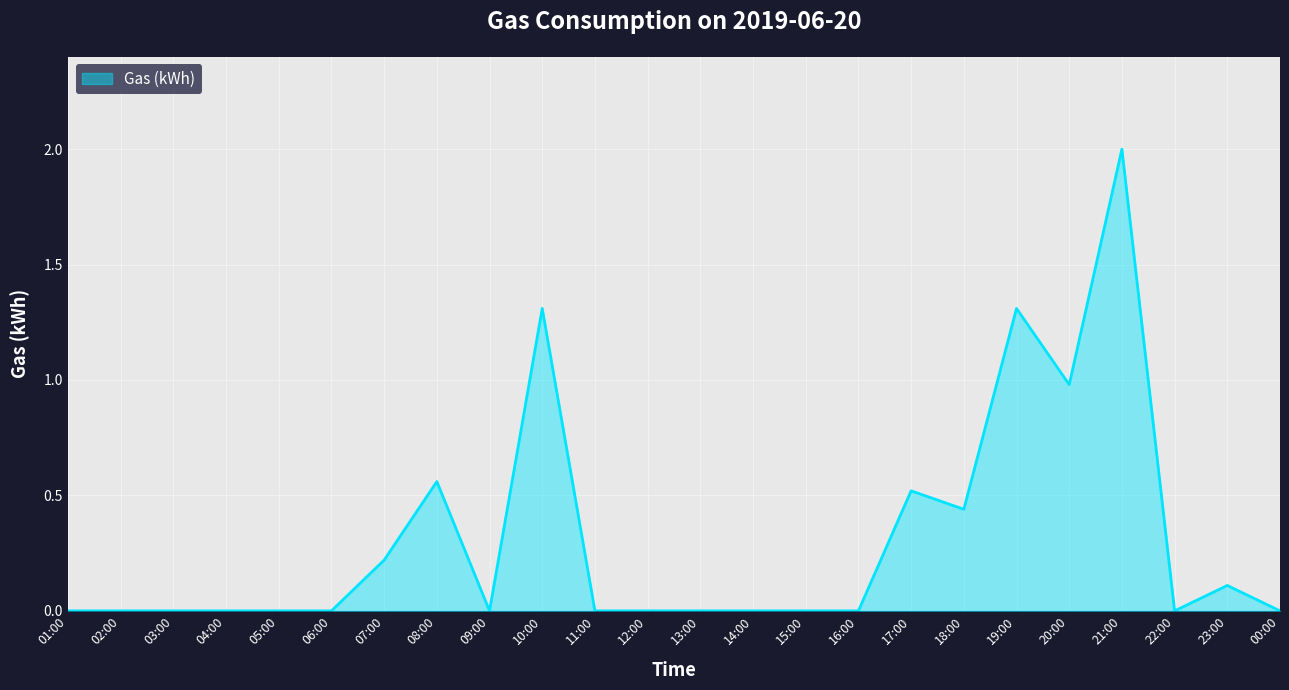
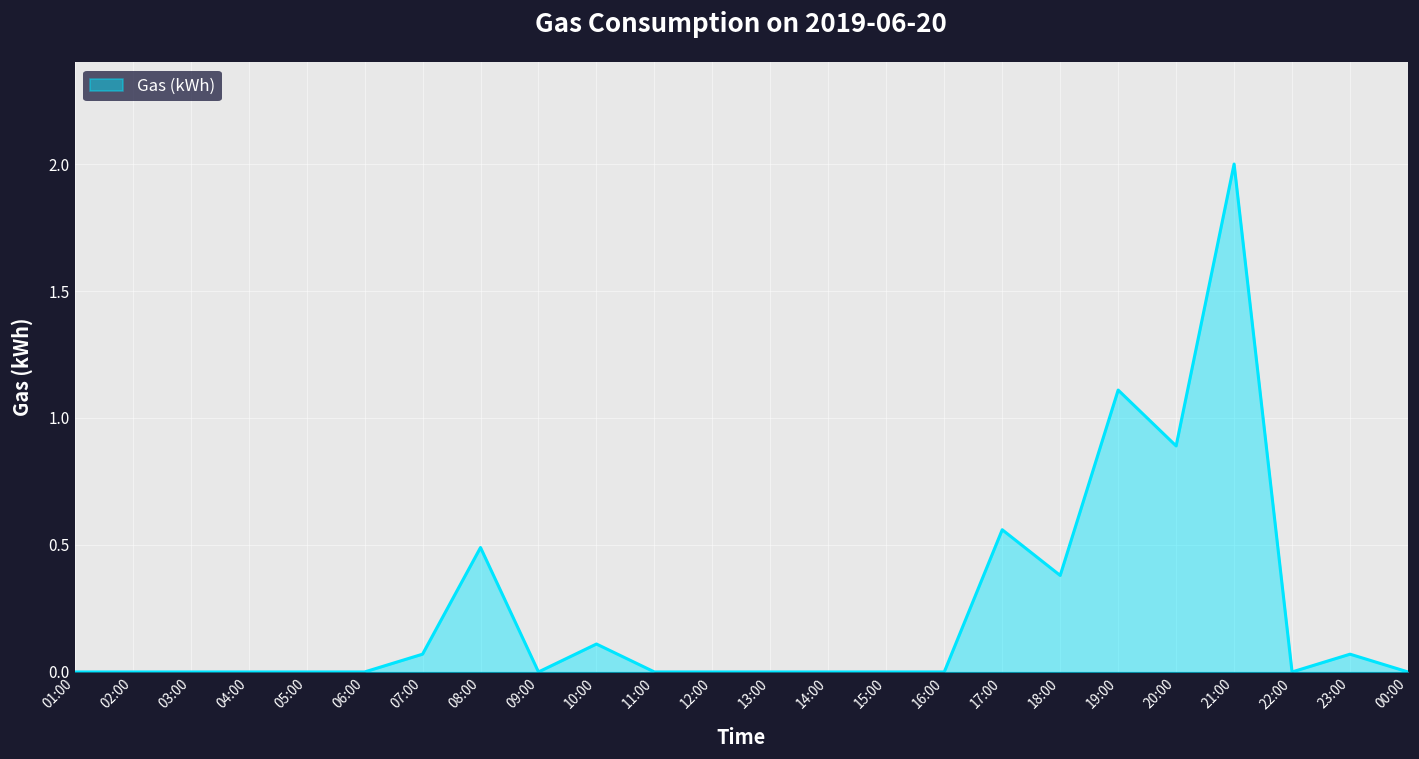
  {
    "01:00": 0.00,
    "02:00": 0.00,
    "03:00": 0.00,
    "04:00": 0.00,
    "05:00": 0.00,
    "06:00": 0.00,
-   "07:00": 0.22,
-   "08:00": 0.56,
+   "07:00": 0.07,
+   "08:00": 0.49,
    "09:00": 0.00,
-   "10:00": 1.31,
+   "10:00": 0.11,
    "11:00": 0.00,
    "12:00": 0.00,
    "13:00": 0.00,
    "14:00": 0.00,
    "15:00": 0.00,
    "16:00": 0.00,
-   "17:00": 0.52,
-   "18:00": 0.44,
-   "19:00": 1.31,
-   "20:00": 0.98,
+   "17:00": 0.56,
+   "18:00": 0.38,
+   "19:00": 1.11,
+   "20:00": 0.89,
    "21:00": 2.00,
    "22:00": 0.00,
-   "23:00": 0.11,
+   "23:00": 0.07,
    "00:00": 0.00
  }
